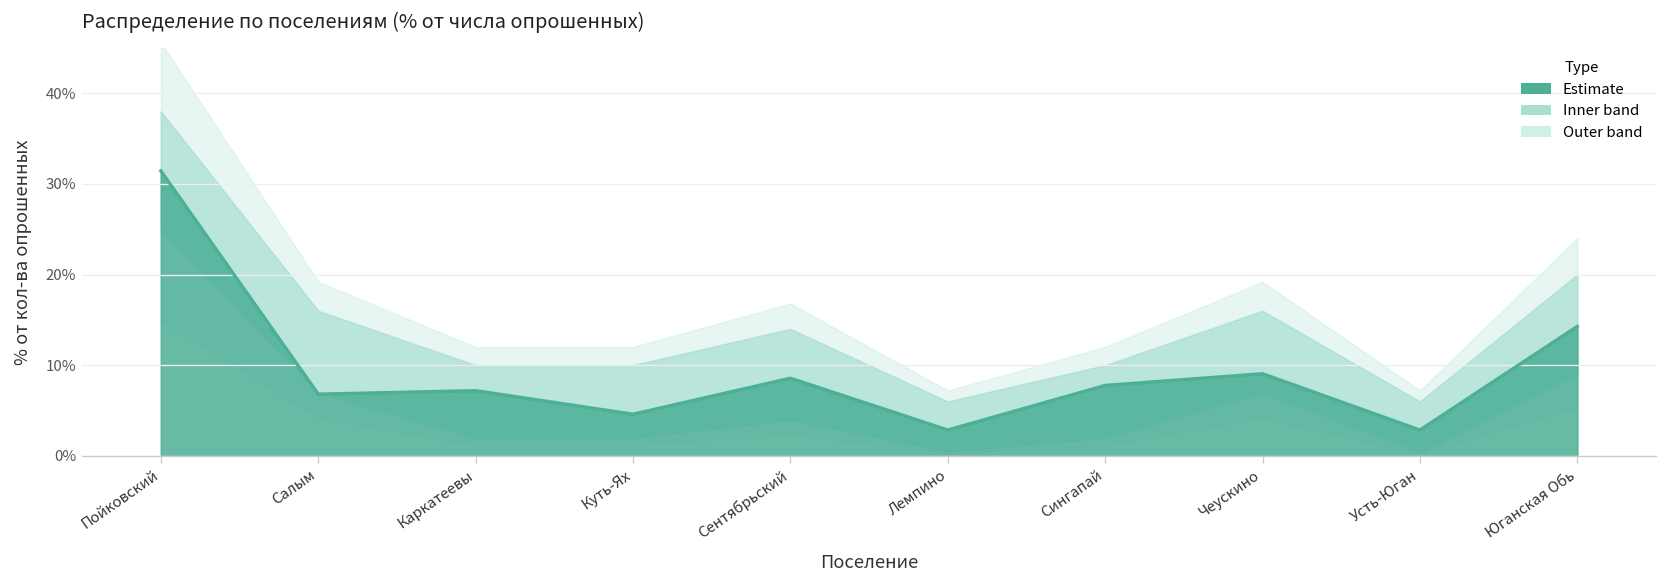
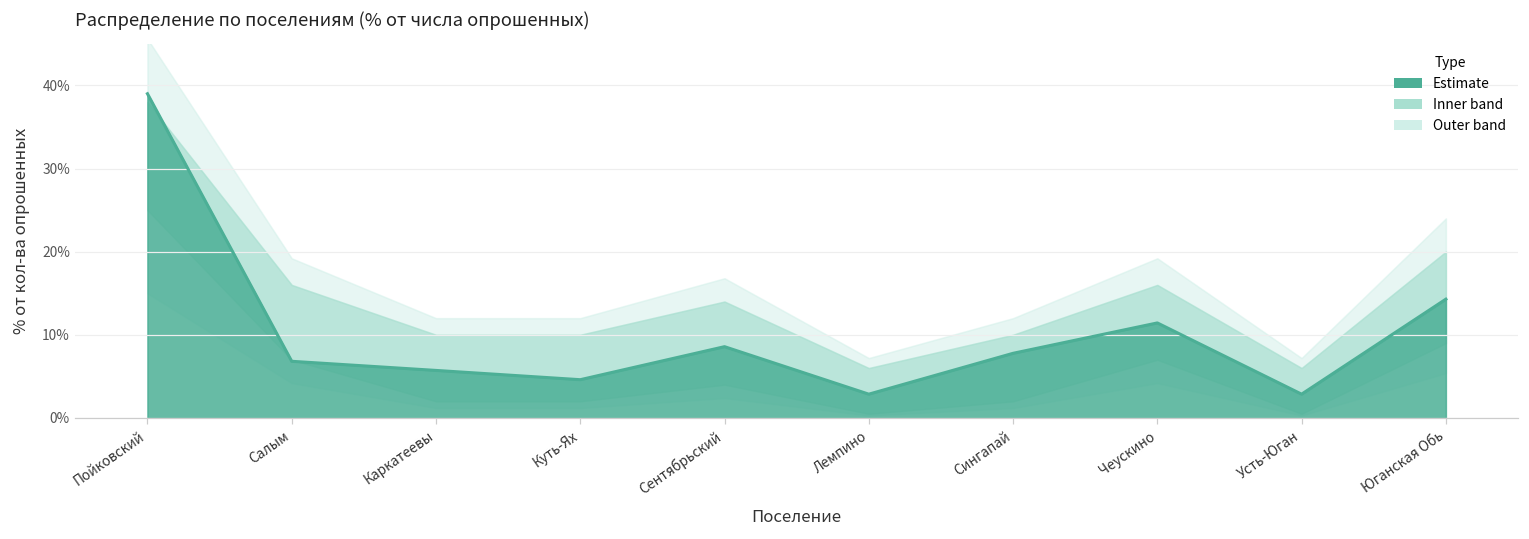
  {
    "Estimate": {
-     "Пойковский": "31%",
+     "Пойковский": "39%",
      "Салым": "7%",
-     "Каркатеевы": "7%",
+     "Каркатеевы": "6%",
      "Куть-Ях": "5%",
      "Сентябрьский": "9%",
      "Лемпино": "3%",
      "Сингапай": "8%",
-     "Чеускино": "9%",
+     "Чеускино": "11%",
      "Усть-Юган": "3%",
      "Юганская Обь": "14%"
    }
  }
